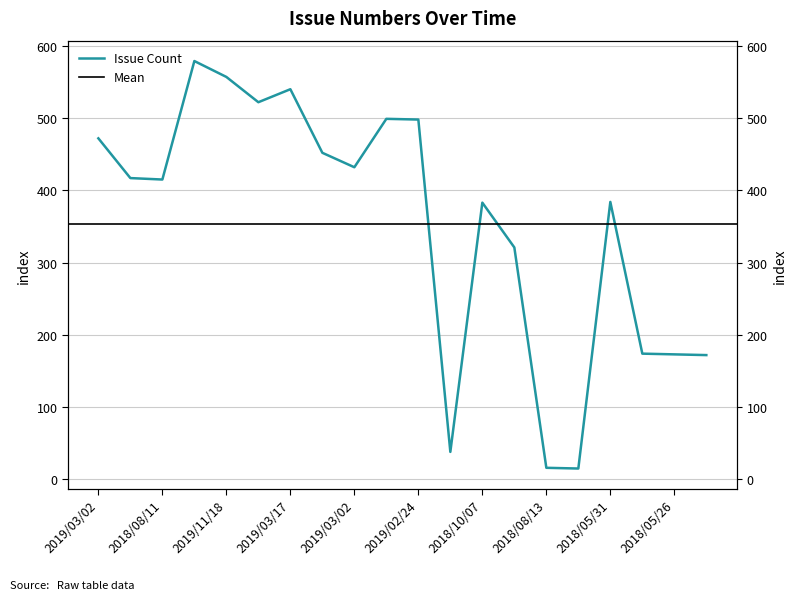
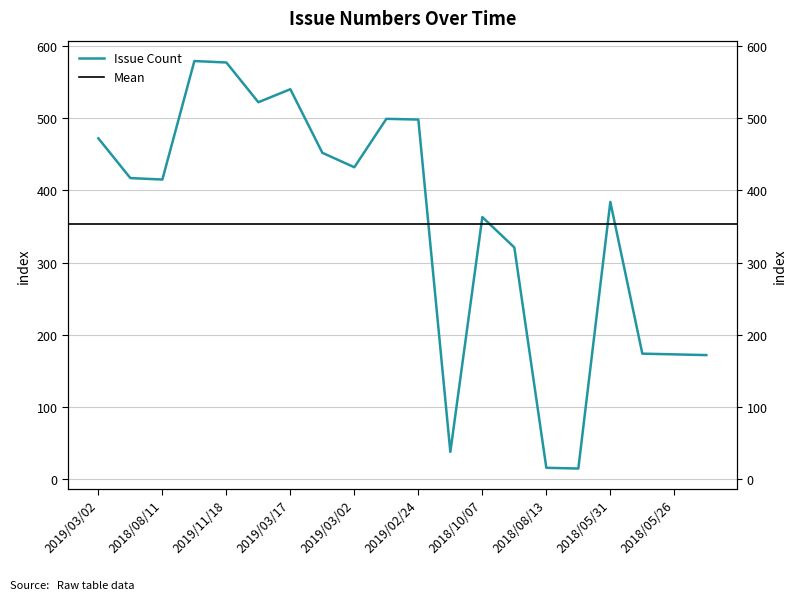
  {
-   "2019/11/18": 560,
+   "2019/11/18": 580,
    "2019/03/17": 540,
-   "2018/10/07": 380,
+   "2018/10/07": 360,
    "2018/08/13": 20,
    "2018/05/31": 380
  }
